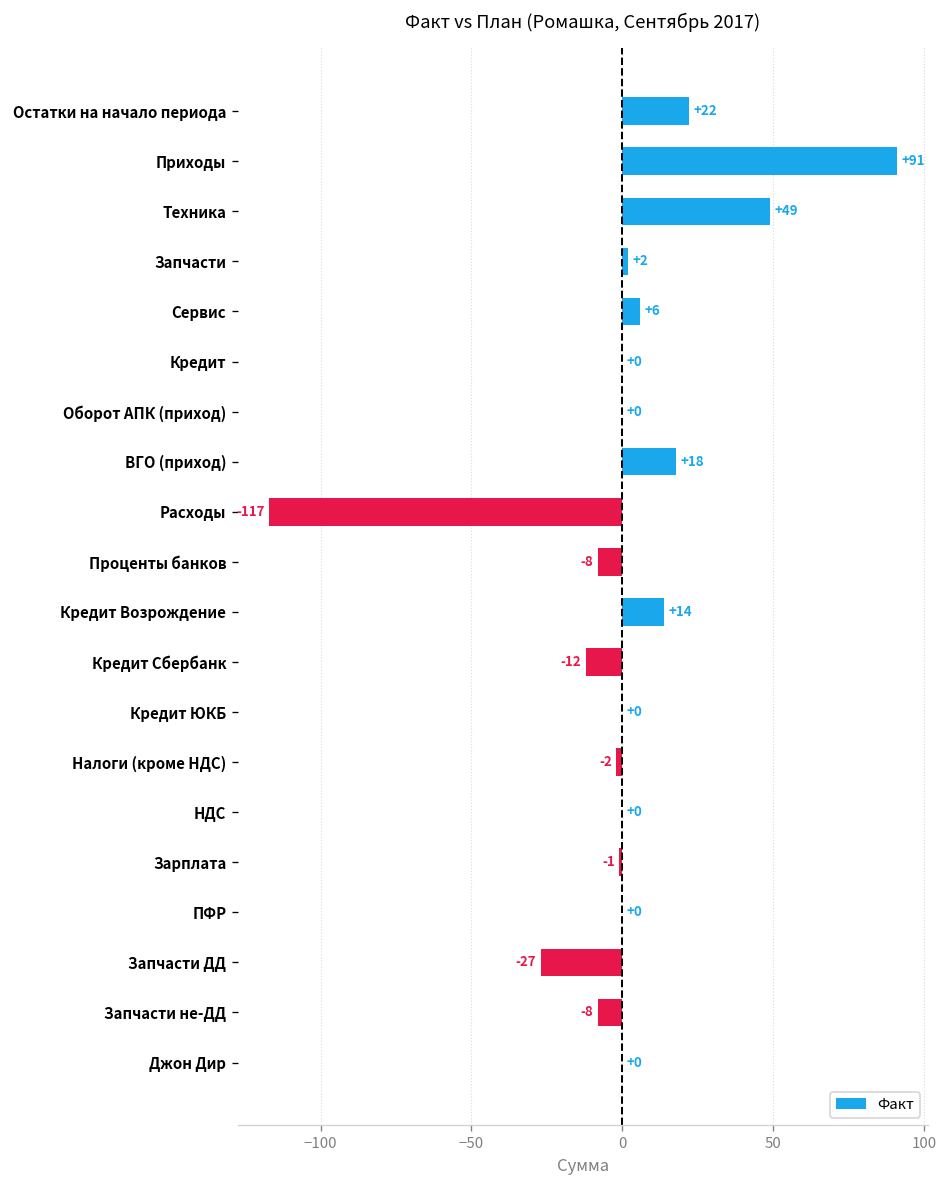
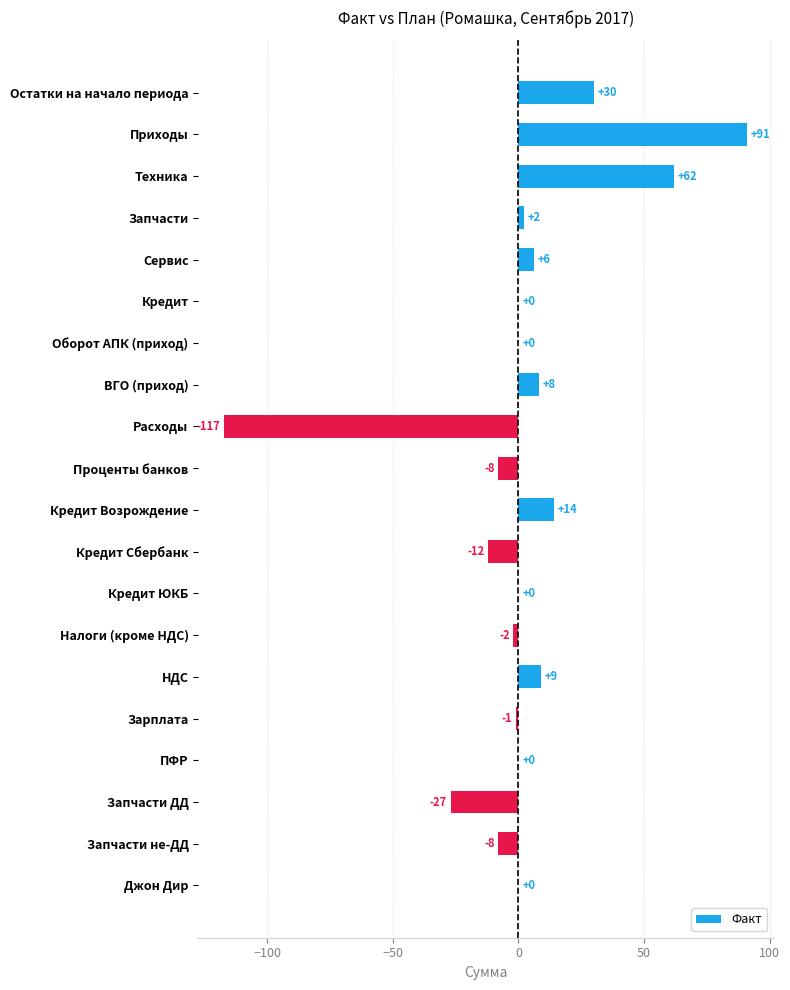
  {
-   "Остатки на начало периода": "+22",
+   "Остатки на начало периода": "+30",
    "Приходы": "+91",
-   "Техника": "+49",
+   "Техника": "+62",
    "Запчасти": "+2",
    "Сервис": "+6",
    "Кредит": "+0",
    "Оборот АПК (приход)": "+0",
-   "ВГО (приход)": "+18",
+   "ВГО (приход)": "+8",
    "Расходы": "-117",
    "Проценты банков": "-8",
    "Кредит Возрождение": "+14",
    "Кредит Сбербанк": "-12",
    "Кредит ЮКБ": "+0",
    "Налоги (кроме НДС)": "-2",
-   "НДС": "+0",
+   "НДС": "+9",
    "Зарплата": "-1",
    "ПФР": "+0",
    "Запчасти ДД": "-27",
    "Запчасти не-ДД": "-8",
    "Джон Дир": "+0"
  }
